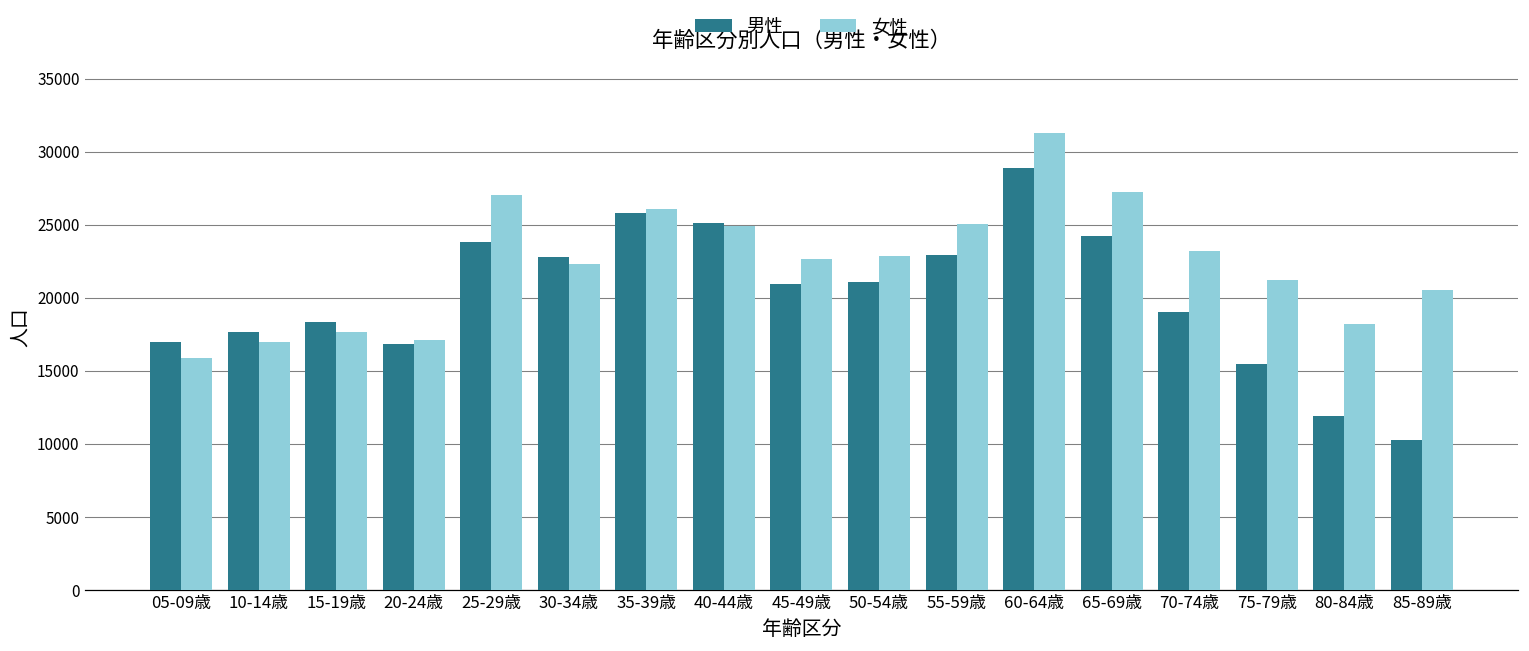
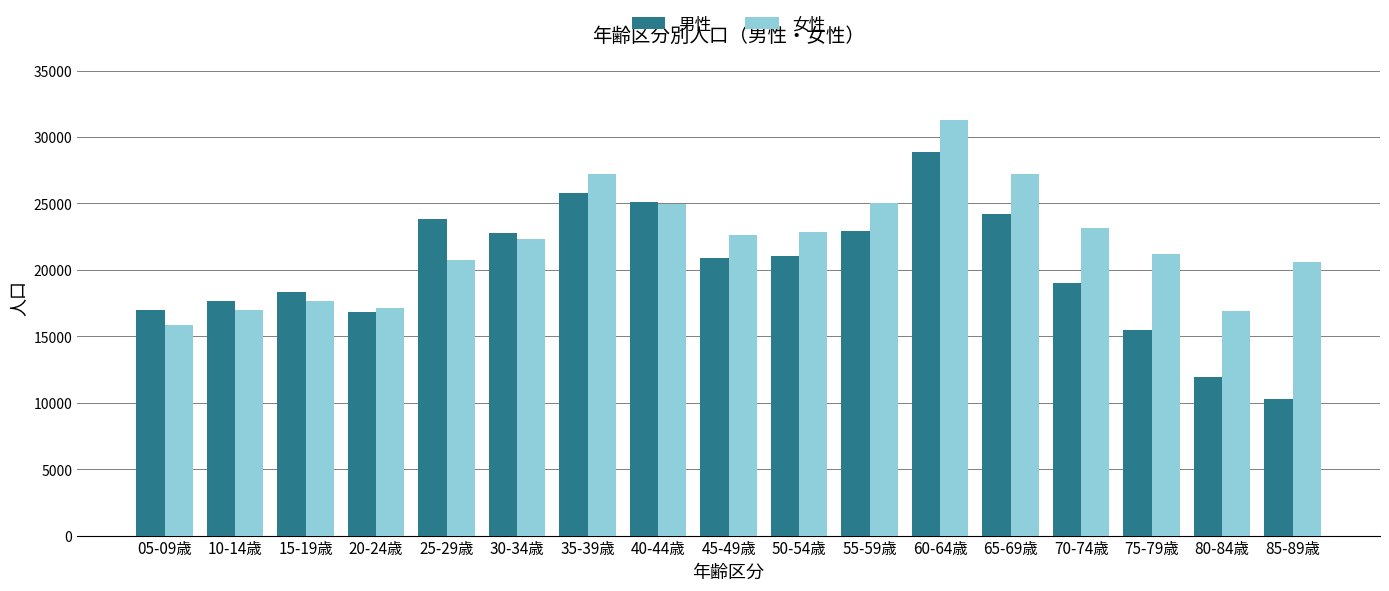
  {
    "男性": {
      "05-09歳": 17000,
      "10-14歳": 17600,
      "15-19歳": 18300,
      "20-24歳": 16900,
      "25-29歳": 23800,
      "30-34歳": 22800,
      "35-39歳": 25800,
      "40-44歳": 25100,
      "45-49歳": 20900,
      "50-54歳": 21100,
      "55-59歳": 22900,
      "60-64歳": 28900,
      "65-69歳": 24200,
      "70-74歳": 19000,
      "75-79歳": 15400,
      "80-84歳": 11900,
      "85-89歳": 10300
    },
    "女性": {
      "05-09歳": 15900,
      "10-14歳": 17000,
      "15-19歳": 17700,
      "20-24歳": 17100,
-     "25-29歳": 27000,
+     "25-29歳": 20700,
      "30-34歳": 22300,
-     "35-39歳": 26100,
+     "35-39歳": 27200,
      "40-44歳": 24900,
      "45-49歳": 22700,
      "50-54歳": 22800,
      "55-59歳": 25100,
      "60-64歳": 31300,
      "65-69歳": 27200,
      "70-74歳": 23200,
      "75-79歳": 21200,
-     "80-84歳": 18200,
+     "80-84歳": 16900,
      "85-89歳": 20600
    }
  }
